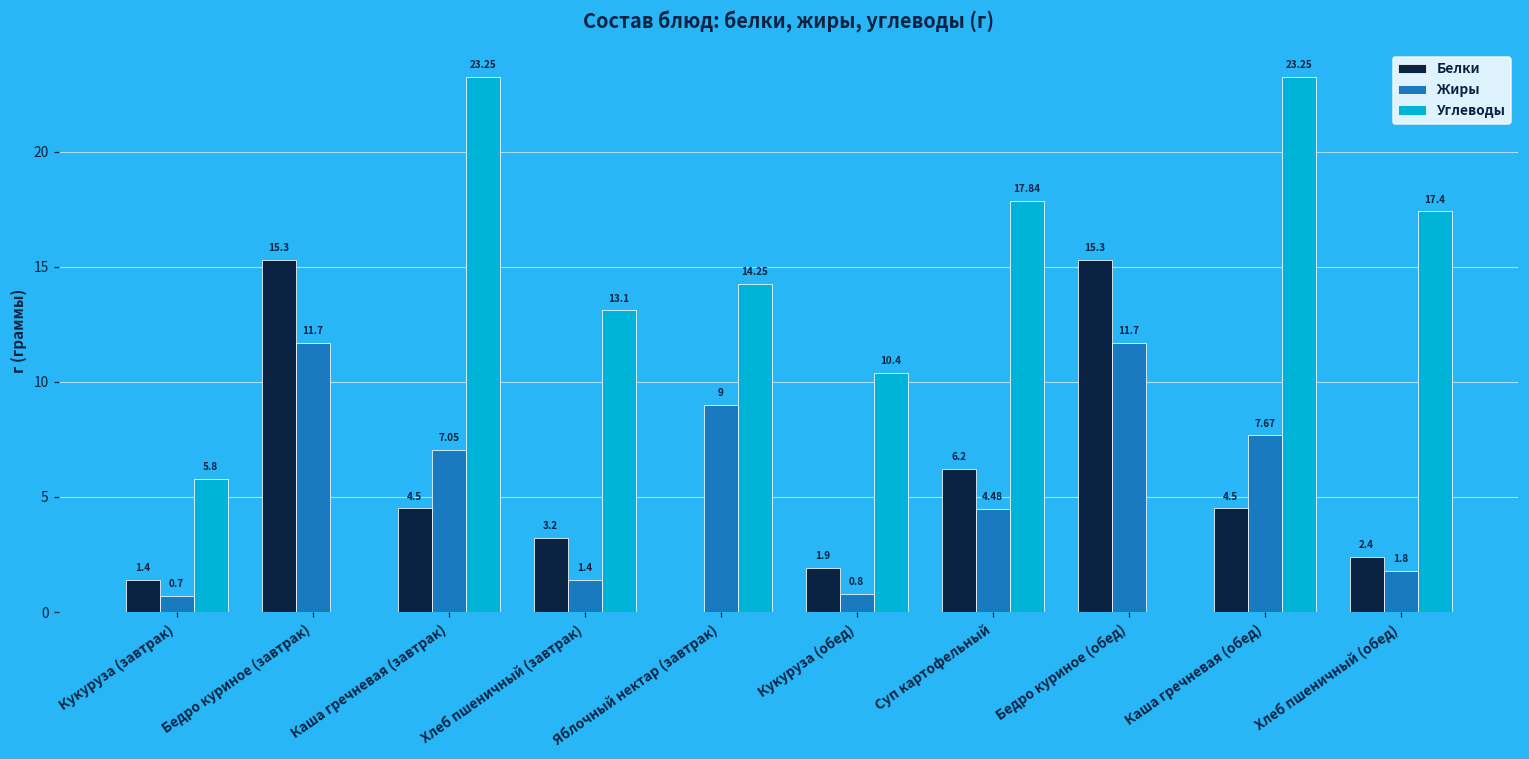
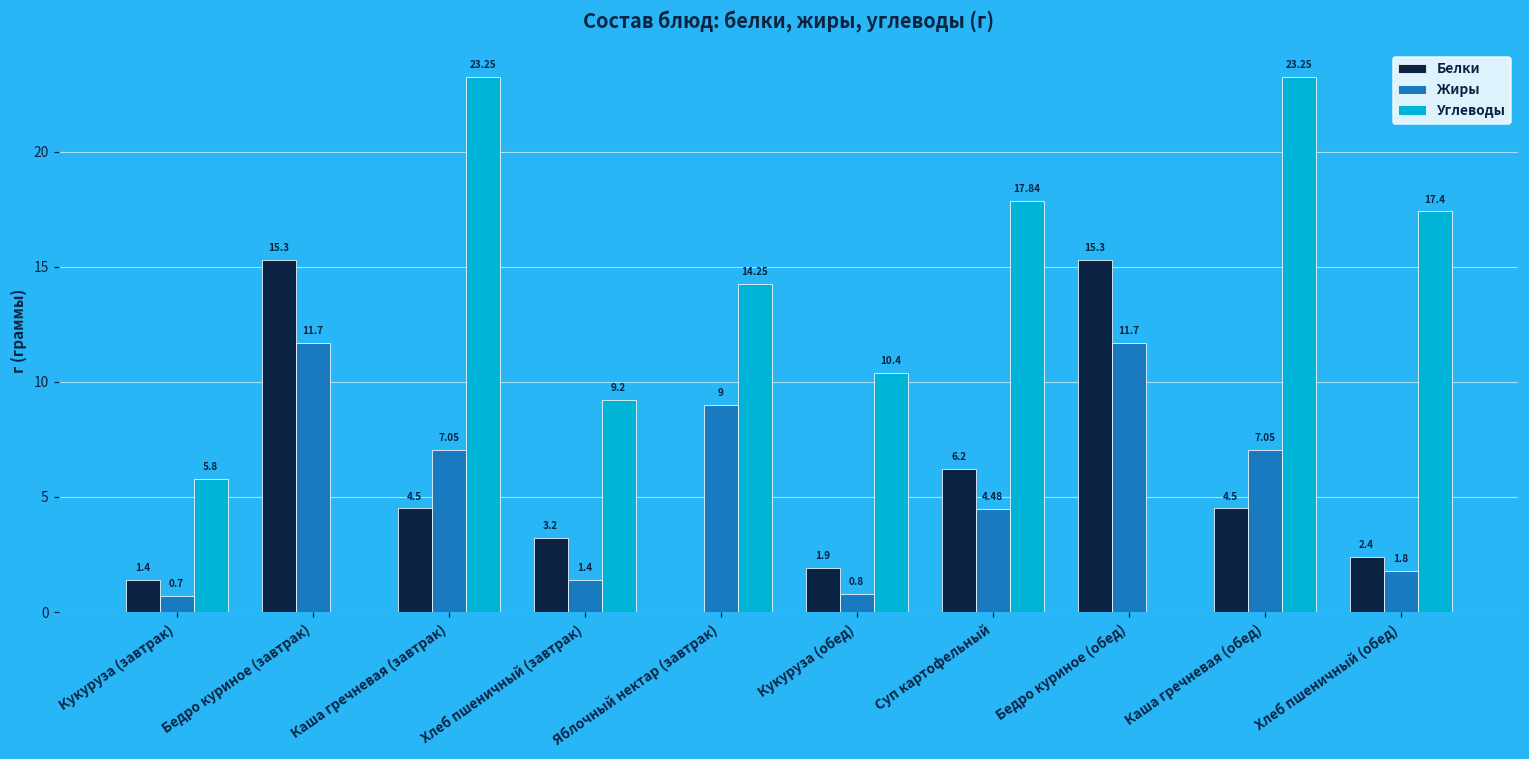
  {
    "Белки": {
      "Кукуруза (завтрак)": 1.4,
      "Бедро куриное (завтрак)": 15.3,
      "Каша гречневая (завтрак)": 4.5,
      "Хлеб пшеничный (завтрак)": 3.2,
      "Кукуруза (обед)": 1.9,
      "Суп картофельный": 6.2,
      "Бедро куриное (обед)": 15.3,
      "Каша гречневая (обед)": 4.5,
      "Хлеб пшеничный (обед)": 2.4
    },
    "Жиры": {
      "Кукуруза (завтрак)": 0.7,
      "Бедро куриное (завтрак)": 11.7,
      "Каша гречневая (завтрак)": 7.05,
      "Хлеб пшеничный (завтрак)": 1.4,
      "Яблочный нектар (завтрак)": 9,
      "Кукуруза (обед)": 0.8,
      "Суп картофельный": 4.48,
      "Бедро куриное (обед)": 11.7,
-     "Каша гречневая (обед)": 7.67,
+     "Каша гречневая (обед)": 7.05,
      "Хлеб пшеничный (обед)": 1.8
    },
    "Углеводы": {
      "Кукуруза (завтрак)": 5.8,
      "Каша гречневая (завтрак)": 23.25,
-     "Хлеб пшеничный (завтрак)": 13.1,
+     "Хлеб пшеничный (завтрак)": 9.2,
      "Яблочный нектар (завтрак)": 14.25,
      "Кукуруза (обед)": 10.4,
      "Суп картофельный": 17.84,
      "Каша гречневая (обед)": 23.25,
      "Хлеб пшеничный (обед)": 17.4
    }
  }
